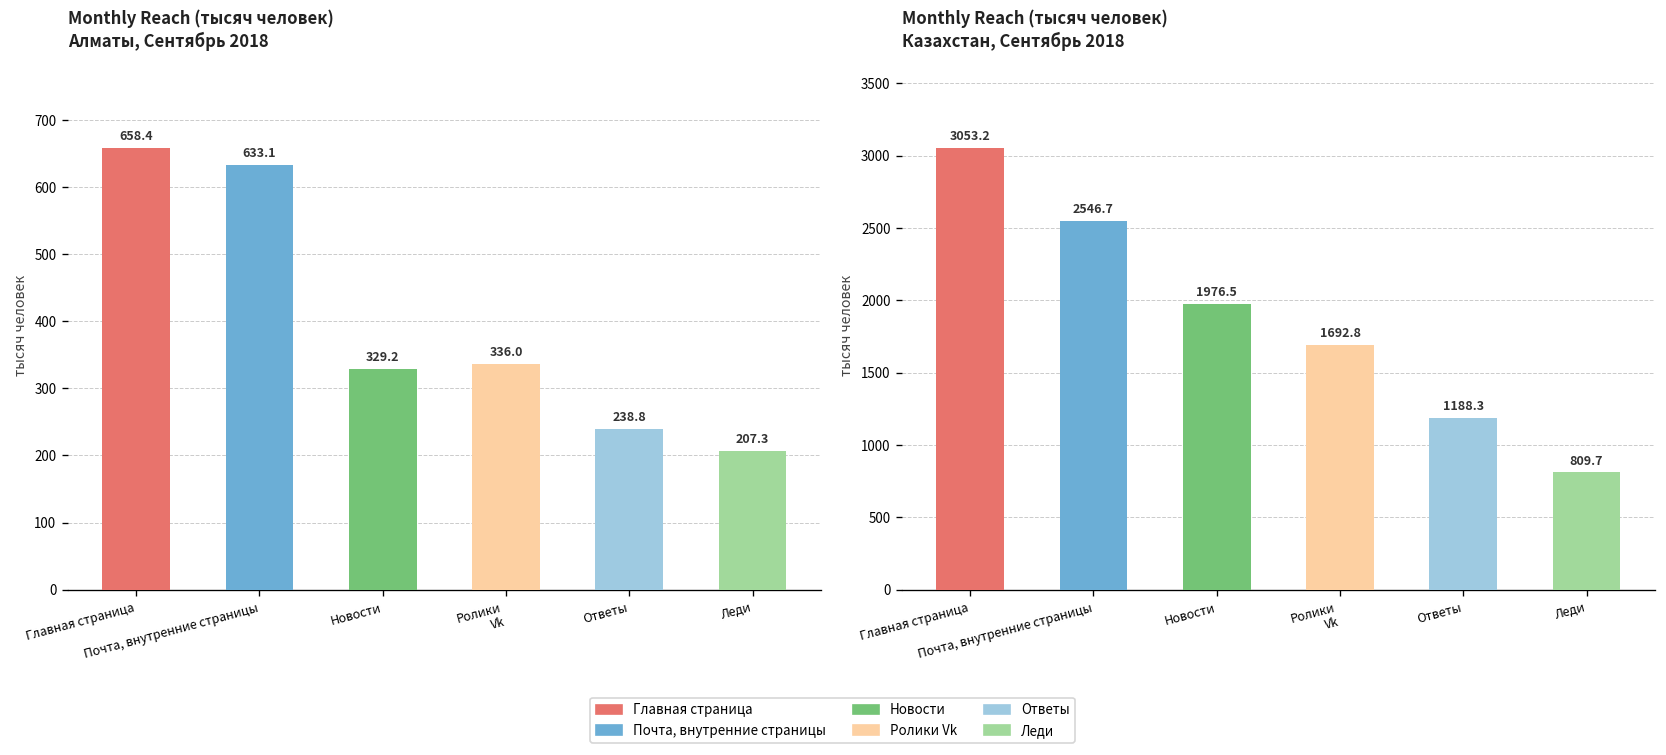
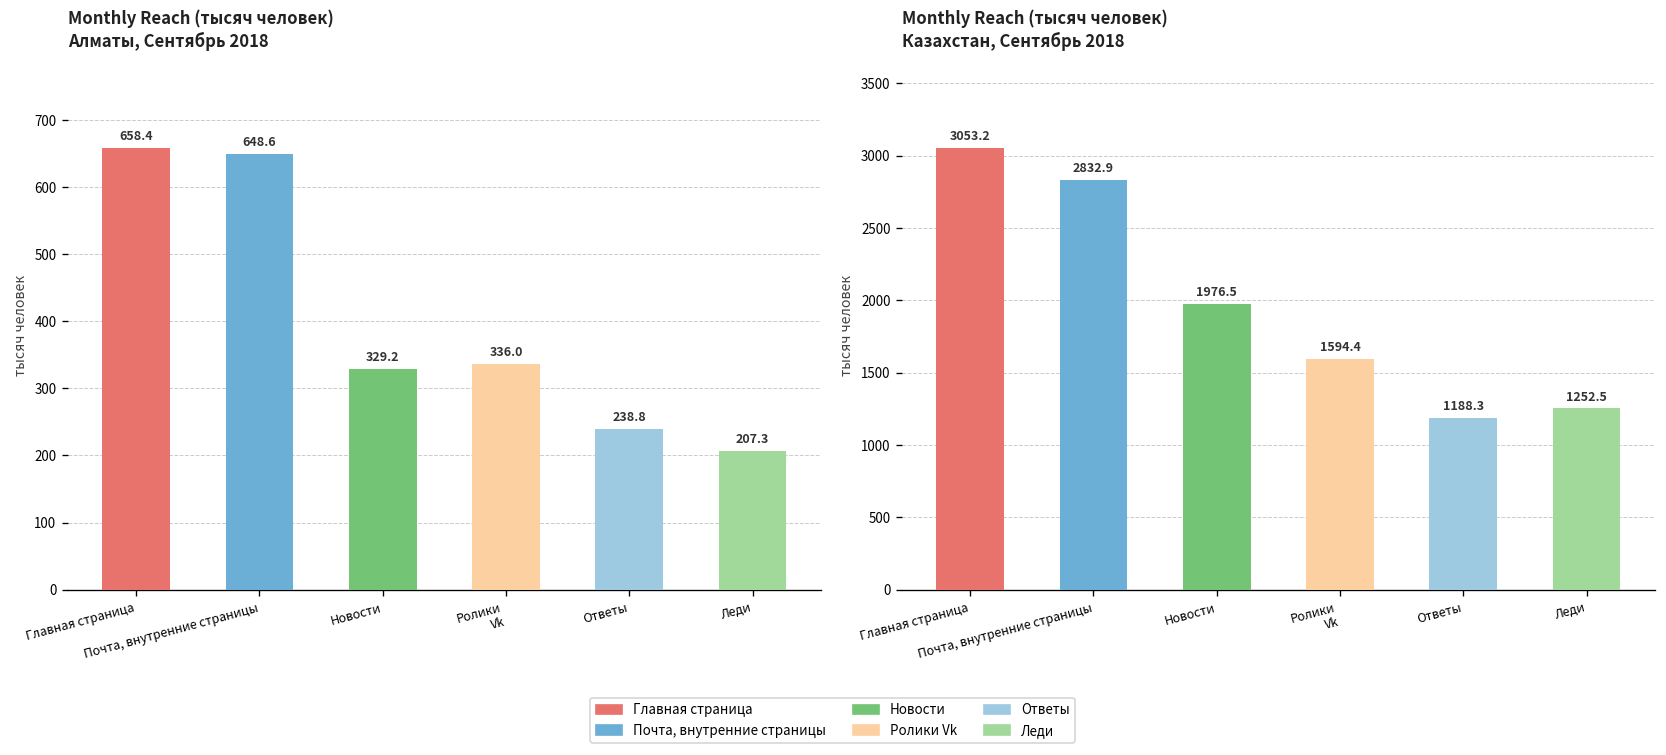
  {
    "Monthly Reach (тысяч человек) Алматы, Сентябрь 2018": {
      "Главная страница": 658.4,
-     "Почта, внутренние страницы": 633.1,
+     "Почта, внутренние страницы": 648.6,
      "Новости": 329.2,
      "Ролики Vk": 336.0,
      "Ответы": 238.8,
      "Леди": 207.3
    },
    "Monthly Reach (тысяч человек) Казахстан, Сентябрь 2018": {
      "Главная страница": 3053.2,
-     "Почта, внутренние страницы": 2546.7,
+     "Почта, внутренние страницы": 2832.9,
      "Новости": 1976.5,
-     "Ролики Vk": 1692.8,
+     "Ролики Vk": 1594.4,
      "Ответы": 1188.3,
-     "Леди": 809.7
+     "Леди": 1252.5
    }
  }
